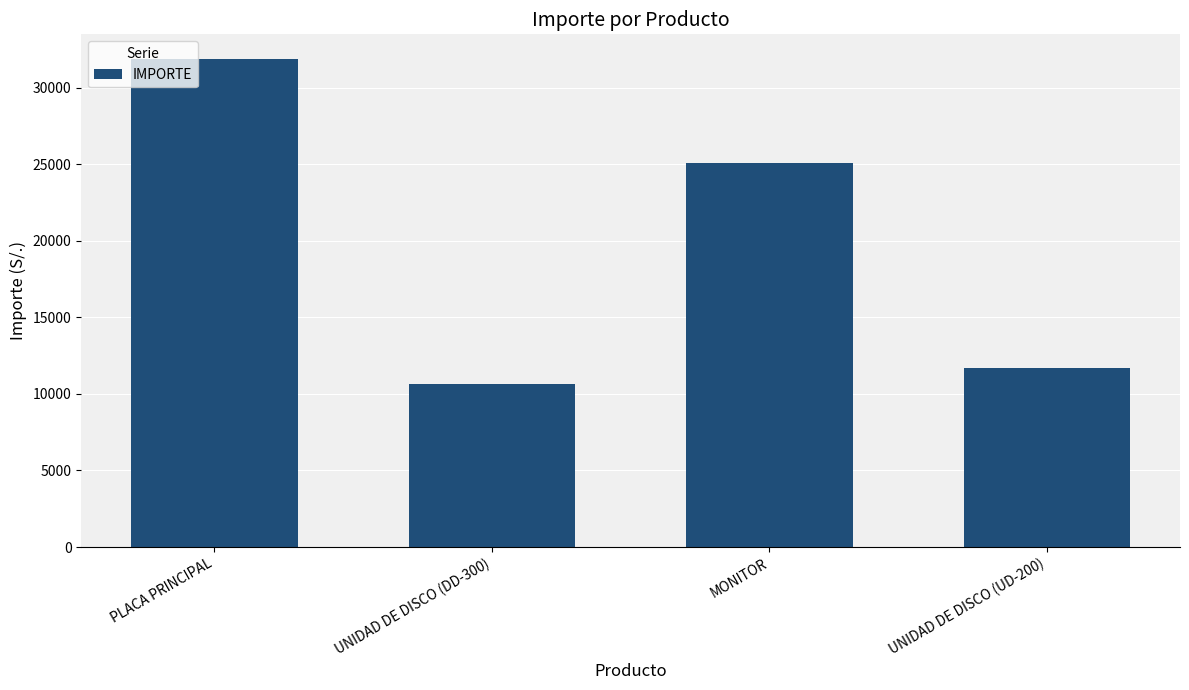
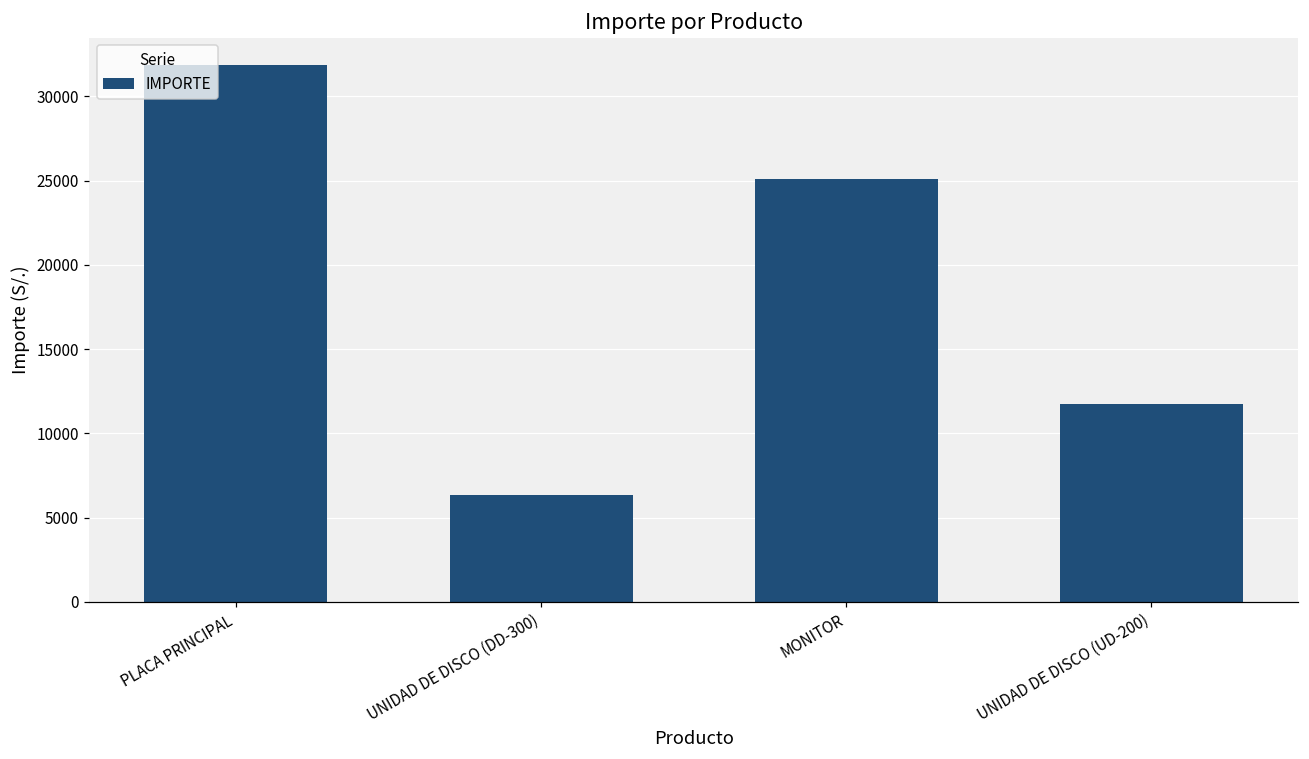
  {
    "PLACA PRINCIPAL": 31900,
-   "UNIDAD DE DISCO (DD-300)": 10600,
+   "UNIDAD DE DISCO (DD-300)": 6400,
    "MONITOR": 25100,
    "UNIDAD DE DISCO (UD-200)": 11700
  }
